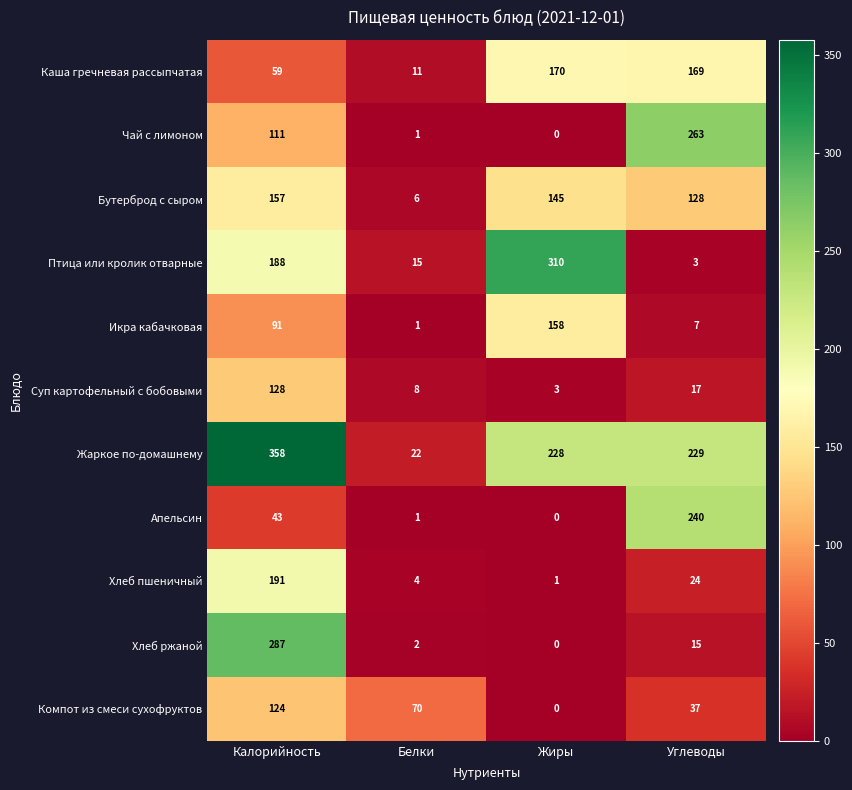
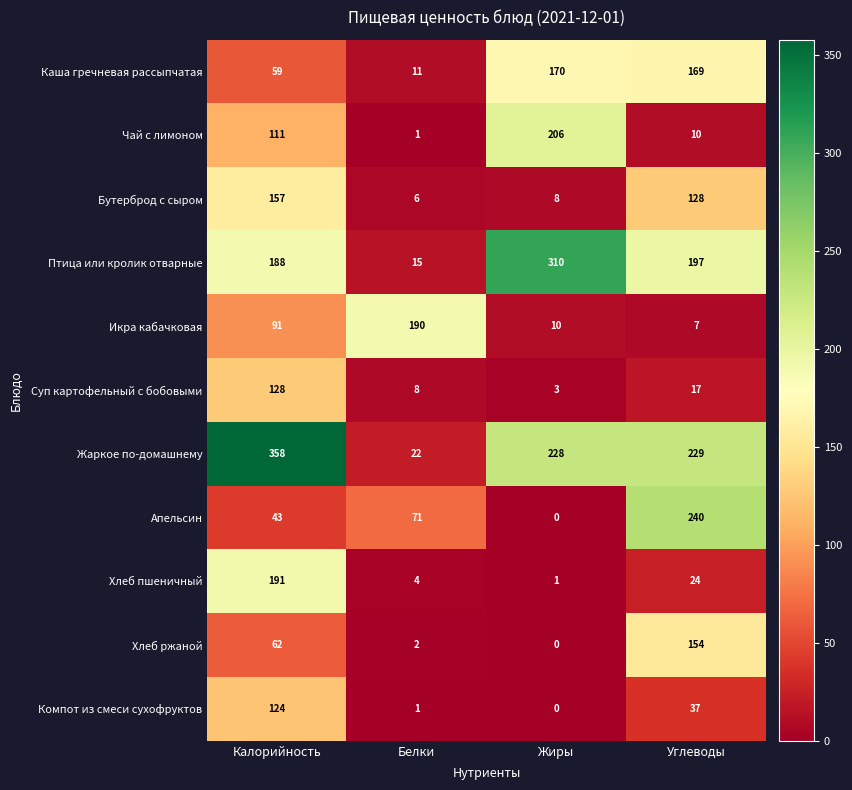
  {
    "Каша гречневая рассыпчатая": {
      "Калорийность": 59,
      "Белки": 11,
      "Жиры": 170,
      "Углеводы": 169
    },
    "Чай с лимоном": {
      "Калорийность": 111,
      "Белки": 1,
-     "Жиры": 0,
-     "Углеводы": 263
+     "Жиры": 206,
+     "Углеводы": 10
    },
    "Бутерброд с сыром": {
      "Калорийность": 157,
      "Белки": 6,
-     "Жиры": 145,
+     "Жиры": 8,
      "Углеводы": 128
    },
    "Птица или кролик отварные": {
      "Калорийность": 188,
      "Белки": 15,
      "Жиры": 310,
-     "Углеводы": 3
+     "Углеводы": 197
    },
    "Икра кабачковая": {
      "Калорийность": 91,
-     "Белки": 1,
-     "Жиры": 158,
+     "Белки": 190,
+     "Жиры": 10,
      "Углеводы": 7
    },
    "Суп картофельный с бобовыми": {
      "Калорийность": 128,
      "Белки": 8,
      "Жиры": 3,
      "Углеводы": 17
    },
    "Жаркое по-домашнему": {
      "Калорийность": 358,
      "Белки": 22,
      "Жиры": 228,
      "Углеводы": 229
    },
    "Апельсин": {
      "Калорийность": 43,
-     "Белки": 1,
+     "Белки": 71,
      "Жиры": 0,
      "Углеводы": 240
    },
    "Хлеб пшеничный": {
      "Калорийность": 191,
      "Белки": 4,
      "Жиры": 1,
      "Углеводы": 24
    },
    "Хлеб ржаной": {
-     "Калорийность": 287,
+     "Калорийность": 62,
      "Белки": 2,
      "Жиры": 0,
-     "Углеводы": 15
+     "Углеводы": 154
    },
    "Компот из смеси сухофруктов": {
      "Калорийность": 124,
-     "Белки": 70,
+     "Белки": 1,
      "Жиры": 0,
      "Углеводы": 37
    }
  }
